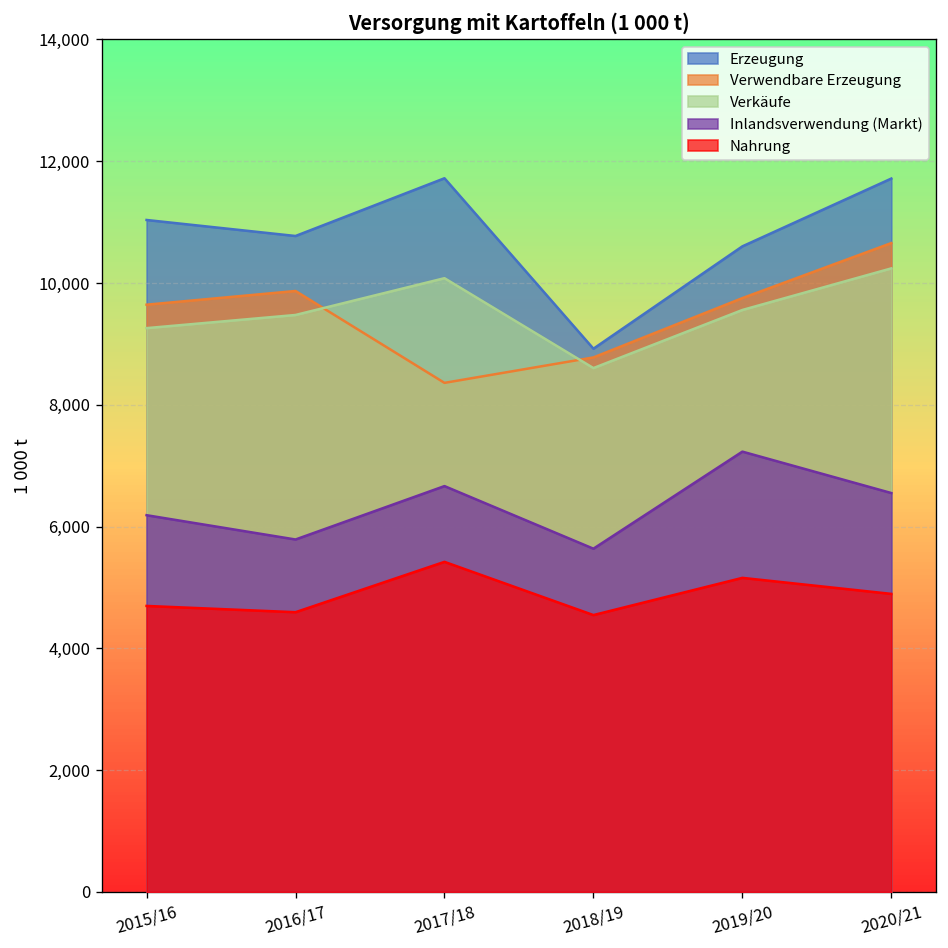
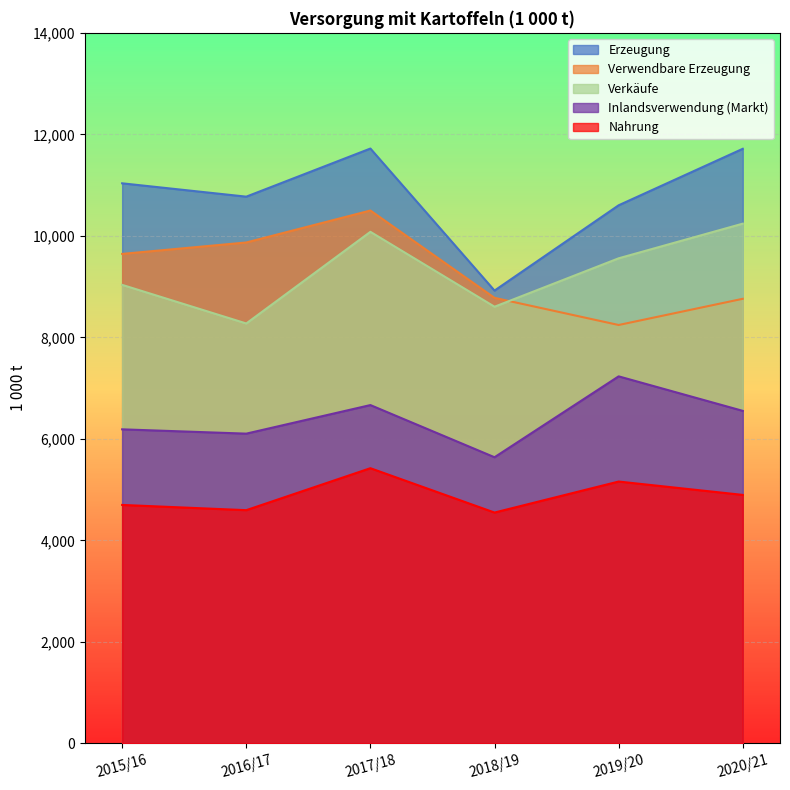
  {
    "Erzeugung": {
      "2015/16": "11,000",
      "2016/17": "10,800",
      "2017/18": "11,700",
      "2018/19": "8,900",
      "2019/20": "10,600",
      "2020/21": "11,700"
    },
    "Verwendbare Erzeugung": {
      "2015/16": "9,600",
      "2016/17": "9,900",
-     "2017/18": "8,400",
+     "2017/18": "10,500",
      "2018/19": "8,800",
-     "2019/20": "9,800",
-     "2020/21": "10,700"
+     "2019/20": "8,200",
+     "2020/21": "8,800"
    },
    "Verkäufe": {
-     "2015/16": "9,300",
-     "2016/17": "9,500",
+     "2015/16": "9,000",
+     "2016/17": "8,300",
      "2017/18": "10,100",
      "2018/19": "8,600",
      "2019/20": "9,600",
      "2020/21": "10,200"
    },
    "Inlandsverwendung (Markt)": {
      "2015/16": "6,200",
-     "2016/17": "5,800",
+     "2016/17": "6,100",
      "2017/18": "6,700",
      "2018/19": "5,600",
      "2019/20": "7,200",
      "2020/21": "6,600"
    },
    "Nahrung": {
      "2015/16": "4,700",
      "2016/17": "4,600",
      "2017/18": "5,400",
      "2018/19": "4,500",
      "2019/20": "5,200",
      "2020/21": "4,900"
    }
  }
